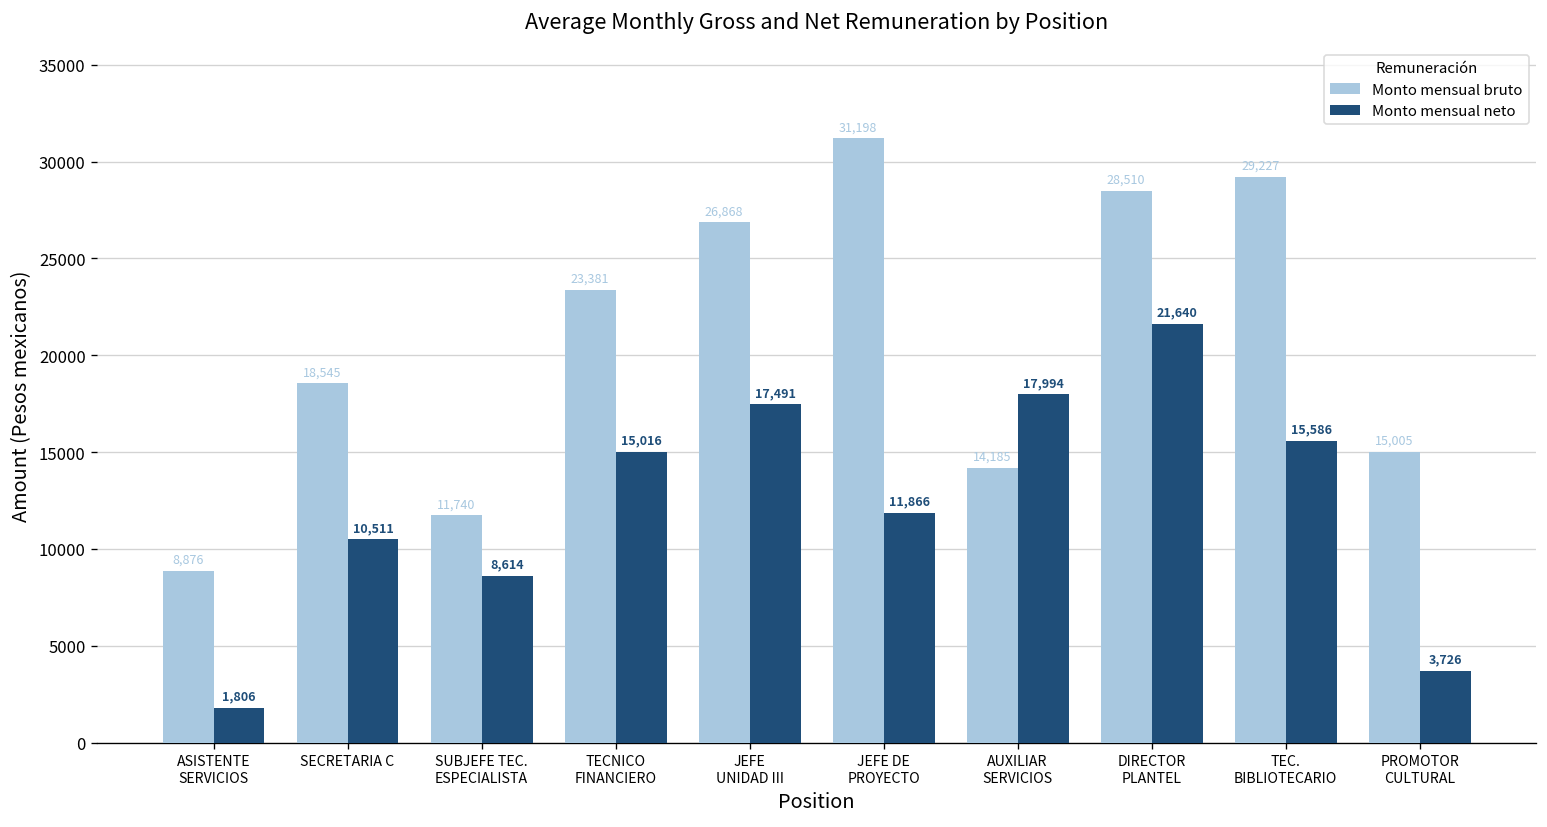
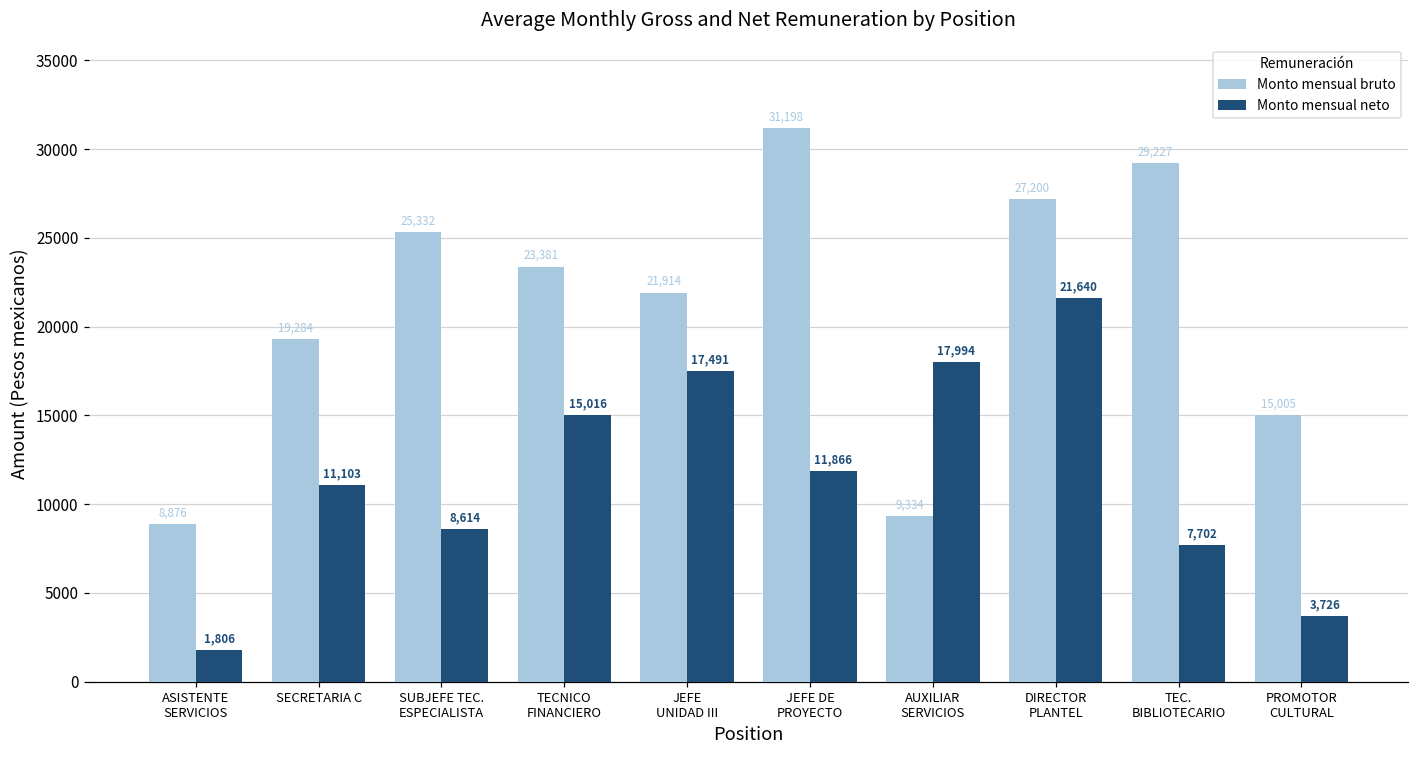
  {
    "Monto mensual bruto": {
      "ASISTENTE SERVICIOS": "8,876",
-     "SECRETARIA C": "18,545",
-     "SUBJEFE TEC. ESPECIALISTA": "11,740",
+     "SECRETARIA C": "19,284",
+     "SUBJEFE TEC. ESPECIALISTA": "25,332",
      "TECNICO FINANCIERO": "23,381",
-     "JEFE UNIDAD III": "26,868",
+     "JEFE UNIDAD III": "21,914",
      "JEFE DE PROYECTO": "31,198",
-     "AUXILIAR SERVICIOS": "14,185",
-     "DIRECTOR PLANTEL": "28,510",
+     "AUXILIAR SERVICIOS": "9,334",
+     "DIRECTOR PLANTEL": "27,200",
      "TEC. BIBLIOTECARIO": "29,227",
      "PROMOTOR CULTURAL": "15,005"
    },
    "Monto mensual neto": {
      "ASISTENTE SERVICIOS": "1,806",
-     "SECRETARIA C": "10,511",
+     "SECRETARIA C": "11,103",
      "SUBJEFE TEC. ESPECIALISTA": "8,614",
      "TECNICO FINANCIERO": "15,016",
      "JEFE UNIDAD III": "17,491",
      "JEFE DE PROYECTO": "11,866",
      "AUXILIAR SERVICIOS": "17,994",
      "DIRECTOR PLANTEL": "21,640",
-     "TEC. BIBLIOTECARIO": "15,586",
+     "TEC. BIBLIOTECARIO": "7,702",
      "PROMOTOR CULTURAL": "3,726"
    }
  }
